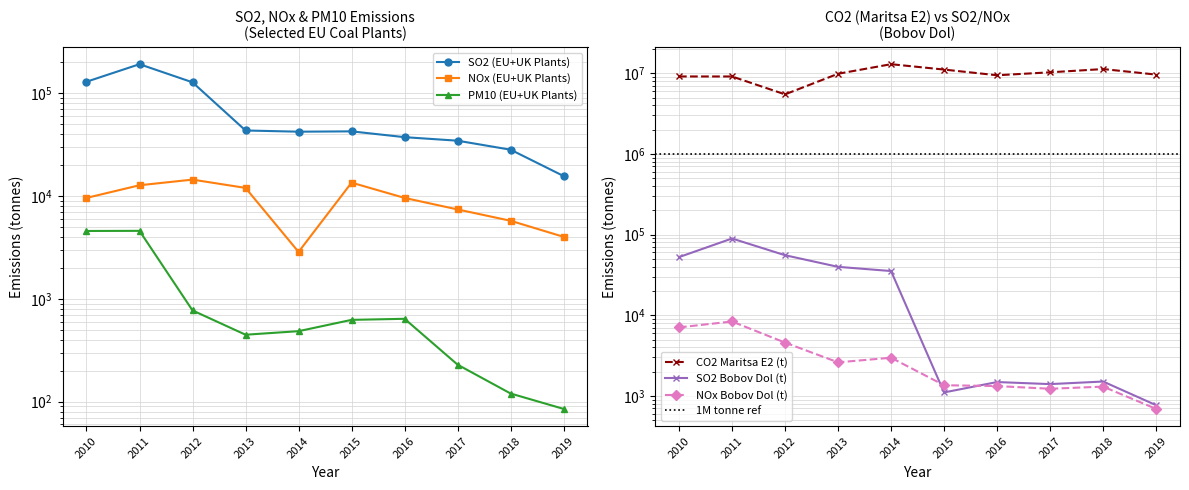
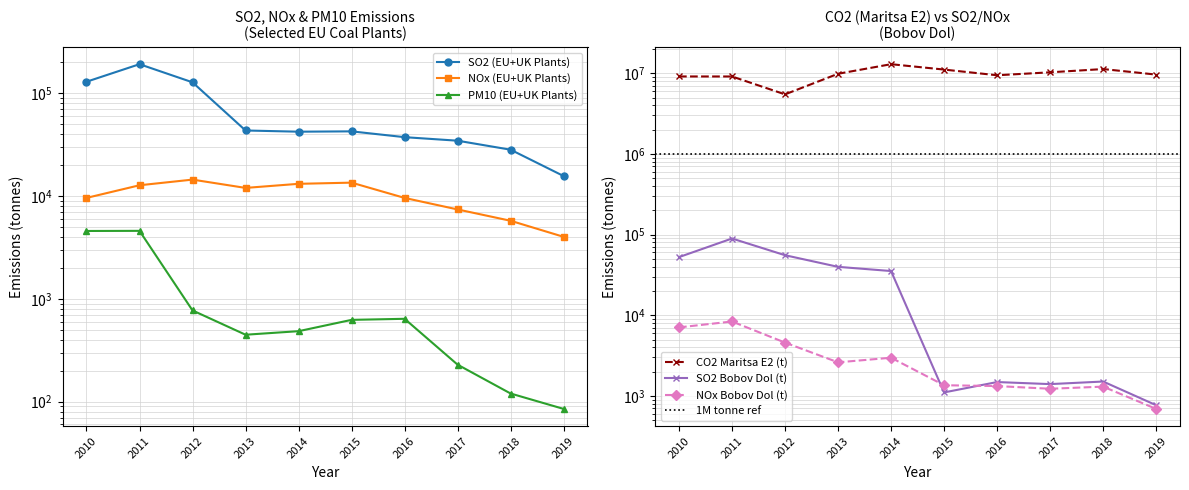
  {
    "SO2, NOx & PM10 Emissions (Selected EU Coal Plants)": {
      "SO2 (EU+UK Plants)": {
        "2010": 130000,
        "2011": 190000,
        "2012": 130000,
        "2013": 44000,
        "2014": 42000,
        "2015": 43000,
        "2016": 37000,
        "2017": 35000,
        "2018": 28000,
        "2019": 16000
      },
      "NOx (EU+UK Plants)": {
        "2010": 10000,
        "2011": 13000,
        "2012": 14000,
        "2013": 12000,
-       "2014": 2900,
+       "2014": 13000,
        "2015": 14000,
        "2016": 10000,
        "2017": 7000,
        "2018": 6000,
        "2019": 4000
      },
      "PM10 (EU+UK Plants)": {
        "2010": 5000,
        "2011": 5000,
        "2012": 800,
        "2013": 400,
        "2014": 500,
        "2015": 600,
        "2016": 600,
        "2017": 230,
        "2018": 120,
        "2019": 90
      }
    },
    "CO2 (Maritsa E2) vs SO2/NOx (Bobov Dol)": {
      "CO2 Maritsa E2 (t)": {
        "2010": 9000000,
        "2011": 9000000,
        "2012": 5000000,
        "2013": 10000000,
        "2014": 13000000,
        "2015": 11000000,
        "2016": 9000000,
        "2017": 10000000,
        "2018": 11000000,
        "2019": 10000000
      },
      "SO2 Bobov Dol (t)": {
        "2010": 50000,
        "2011": 90000,
        "2012": 60000,
        "2013": 40000,
        "2014": 40000,
        "2015": 1100,
        "2016": 1500,
        "2017": 1400,
        "2018": 1500,
        "2019": 800
      },
      "NOx Bobov Dol (t)": {
        "2010": 7000,
        "2011": 8000,
        "2012": 5000,
        "2013": 2600,
        "2014": 3000,
        "2015": 1400,
        "2016": 1300,
        "2017": 1200,
        "2018": 1300,
        "2019": 700
      }
    }
  }
